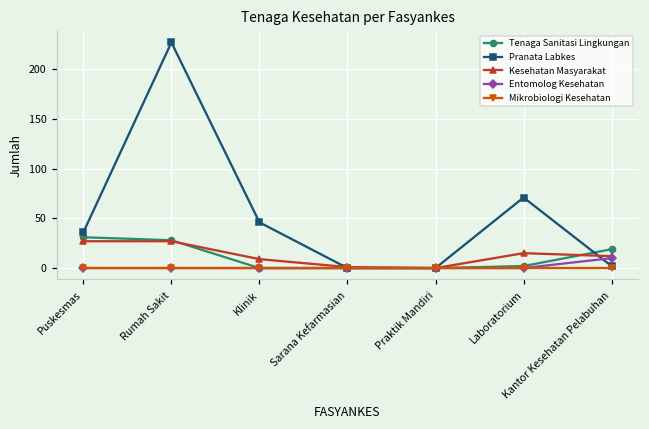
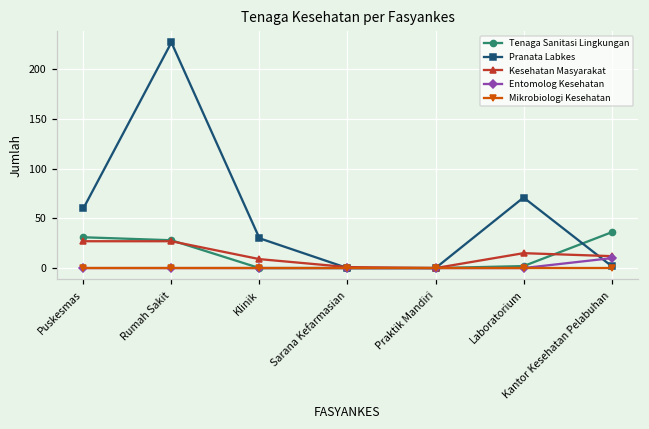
  {
    "Tenaga Sanitasi Lingkungan": {
      "Puskesmas": 30,
-     "Kantor Kesehatan Pelabuhan": 20
+     "Kantor Kesehatan Pelabuhan": 40
    },
    "Pranata Labkes": {
-     "Puskesmas": 40,
+     "Puskesmas": 60,
      "Rumah Sakit": 230,
-     "Klinik": 50,
+     "Klinik": 30,
      "Laboratorium": 70
    }
  }
